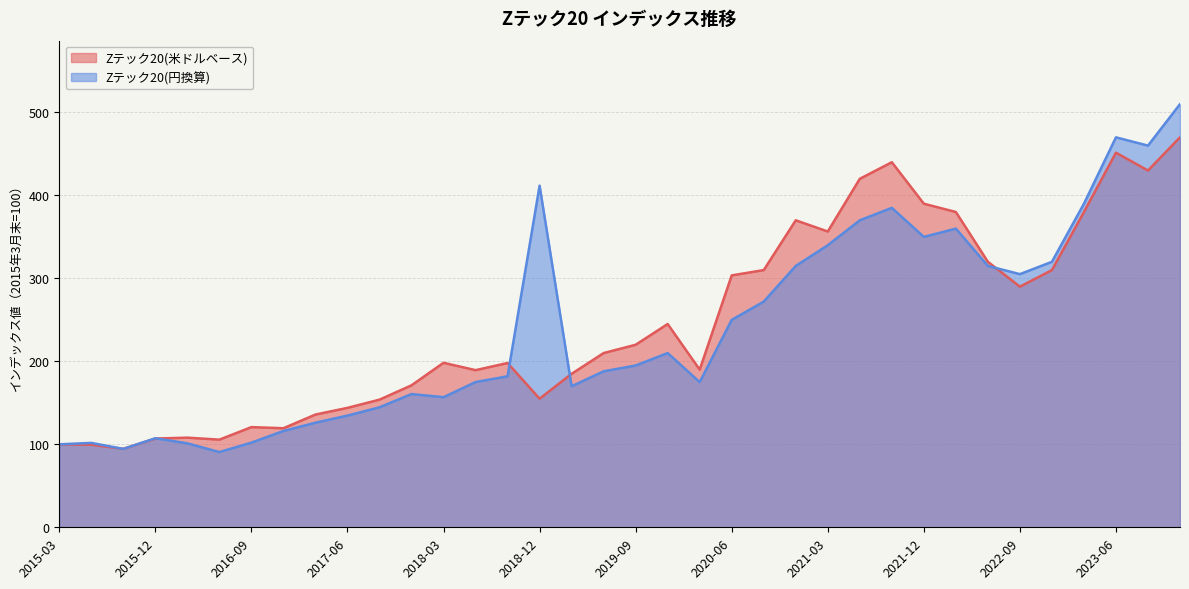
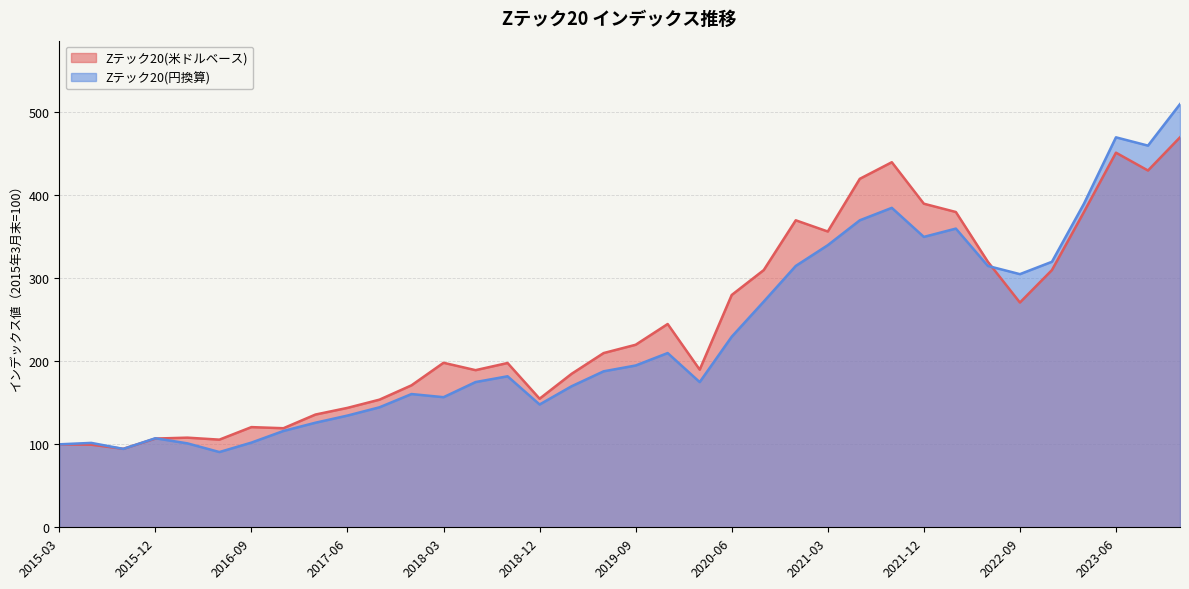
  {
    "Zテック20(米ドルベース)": {
      "2016-09": 120,
      "2017-06": 140,
      "2018-03": 200,
      "2018-12": 160,
      "2019-09": 220,
-     "2020-06": 300,
+     "2020-06": 280,
      "2021-03": 360,
      "2021-12": 390,
-     "2022-09": 290,
+     "2022-09": 270,
      "2023-06": 450
    },
    "Zテック20(円換算)": {
      "2016-09": 100,
      "2017-06": 130,
      "2018-03": 160,
-     "2018-12": 410,
+     "2018-12": 150,
      "2019-09": 200,
-     "2020-06": 250,
+     "2020-06": 230,
      "2021-03": 340,
      "2021-12": 350,
      "2022-09": 310,
      "2023-06": 470
    }
  }
